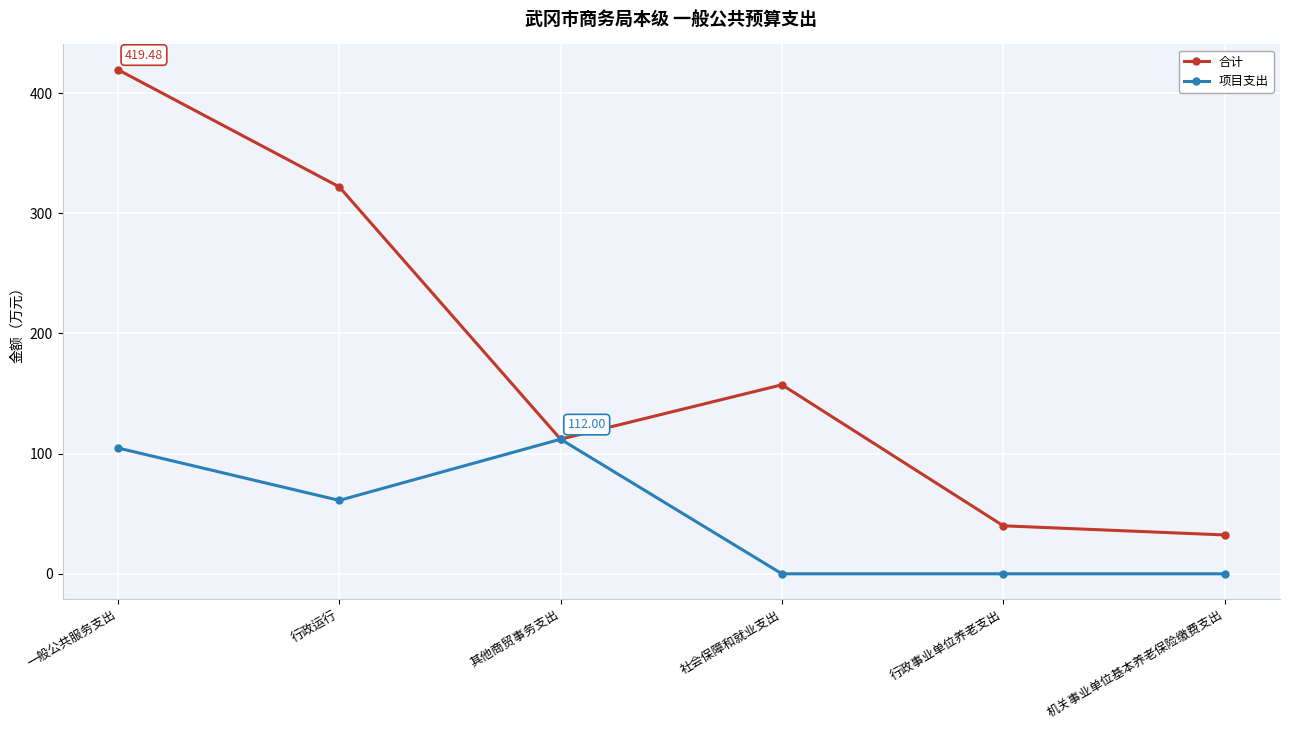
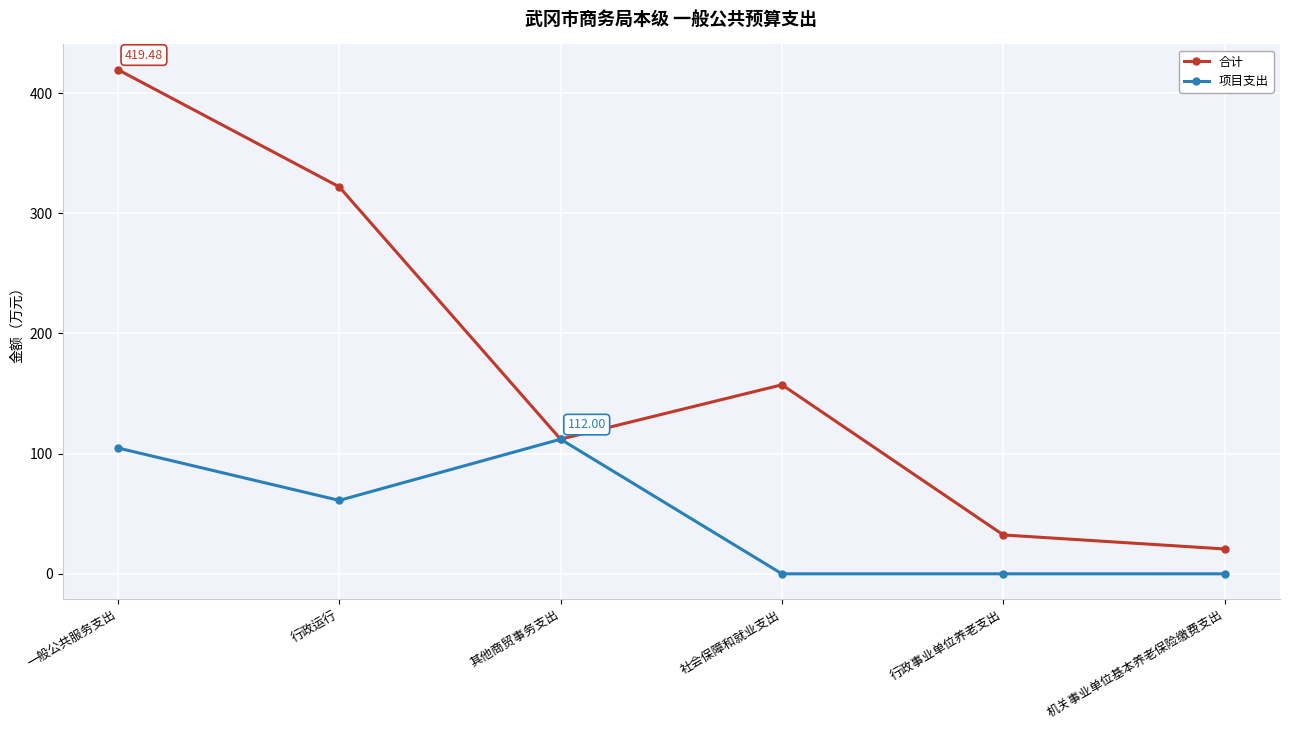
  {
    "合计": {
      "行政运行": 322,
      "社会保障和就业支出": 157,
-     "行政事业单位养老支出": 40,
-     "机关事业单位基本养老保险缴费支出": 32
+     "行政事业单位养老支出": 32,
+     "机关事业单位基本养老保险缴费支出": 21
    },
    "项目支出": {
      "一般公共服务支出": 105,
      "行政运行": 61,
      "社会保障和就业支出": 0,
      "行政事业单位养老支出": 0,
      "机关事业单位基本养老保险缴费支出": 0
    }
  }
